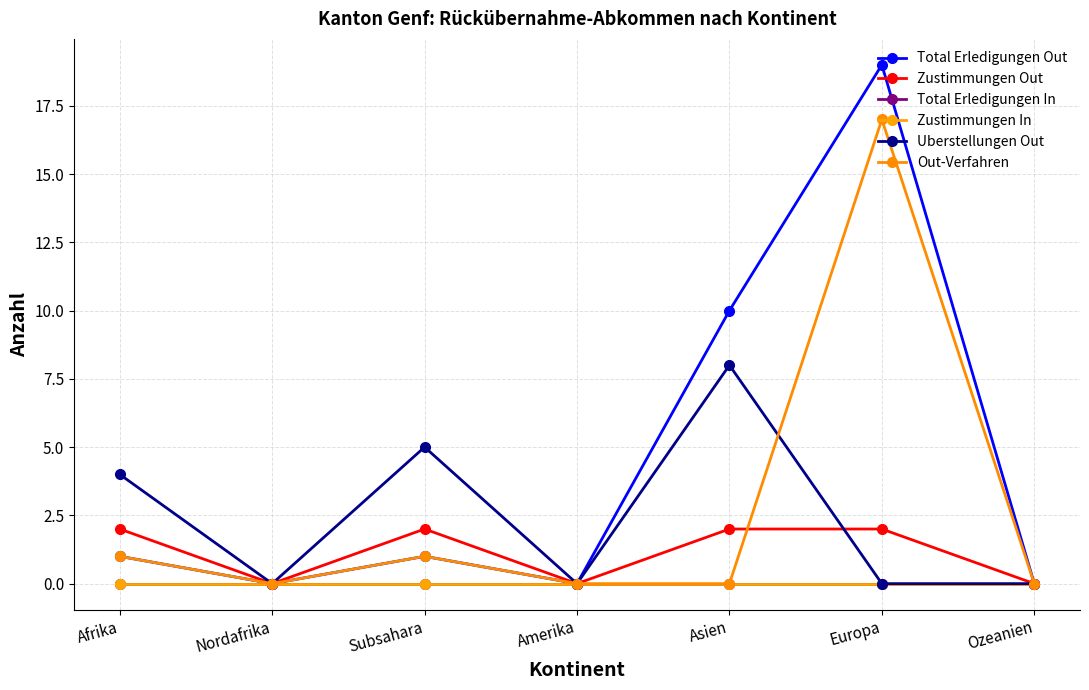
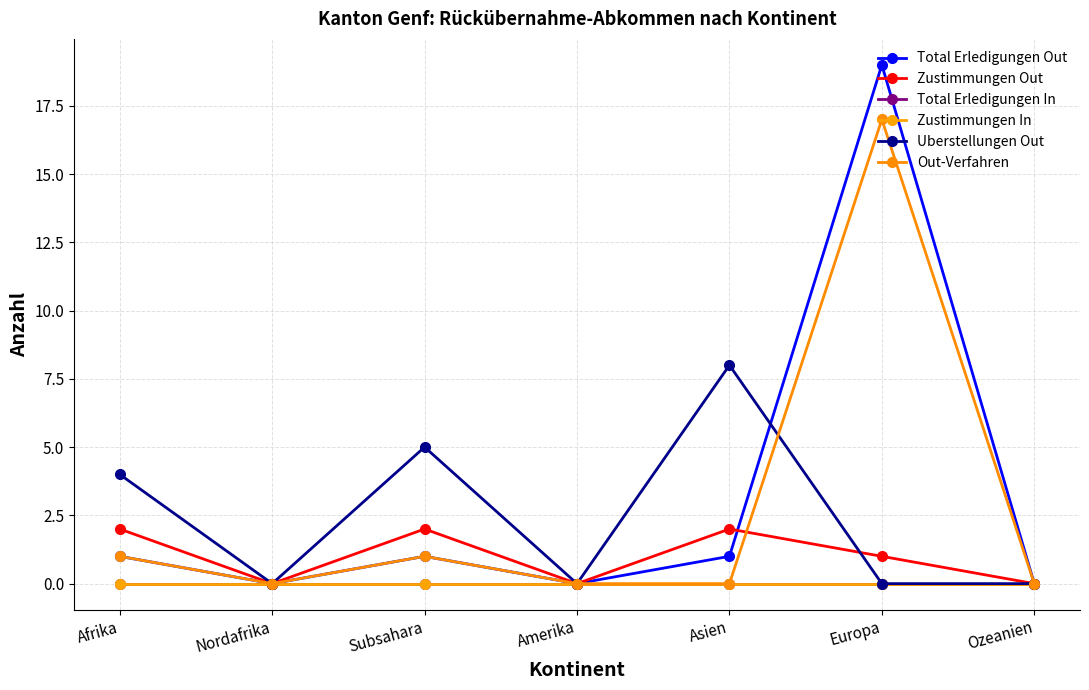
  {
    "Total Erledigungen Out": {
-     "Asien": 10,
+     "Asien": 1,
      "Europa": 19
    },
    "Zustimmungen Out": {
      "Afrika": 2,
      "Subsahara": 2,
      "Asien": 2,
-     "Europa": 2
+     "Europa": 1
    },
    "Uberstellungen Out": {
      "Afrika": 4,
      "Subsahara": 5,
      "Asien": 8
    }
  }
